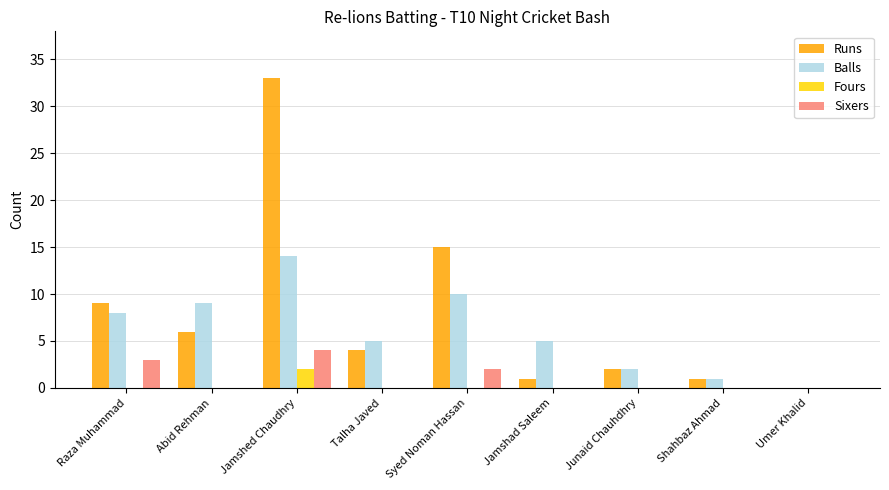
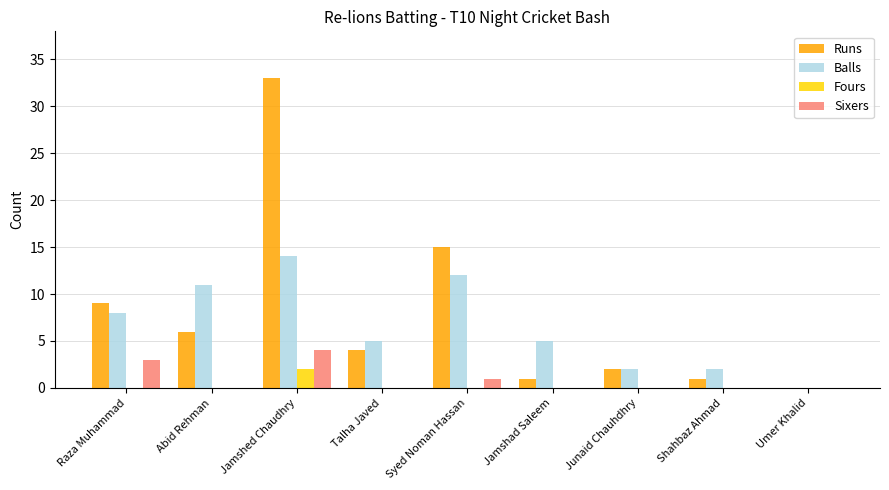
  {
    "Balls": {
      "Raza Muhammad": 8,
-     "Abid Rehman": 9,
+     "Abid Rehman": 11,
      "Jamshed Chaudhry": 14,
      "Talha Javed": 5,
-     "Syed Noman Hassan": 10,
+     "Syed Noman Hassan": 12,
      "Jamshad Saleem": 5,
      "Junaid Chauhdhry": 2,
-     "Shahbaz Ahmad": 1,
+     "Shahbaz Ahmad": 2,
      "Umer Khalid": 0
    },
    "Sixers": {
      "Raza Muhammad": 3,
      "Abid Rehman": 0,
      "Jamshed Chaudhry": 4,
      "Talha Javed": 0,
-     "Syed Noman Hassan": 2,
+     "Syed Noman Hassan": 1,
      "Jamshad Saleem": 0,
      "Junaid Chauhdhry": 0,
      "Shahbaz Ahmad": 0,
      "Umer Khalid": 0
    }
  }
